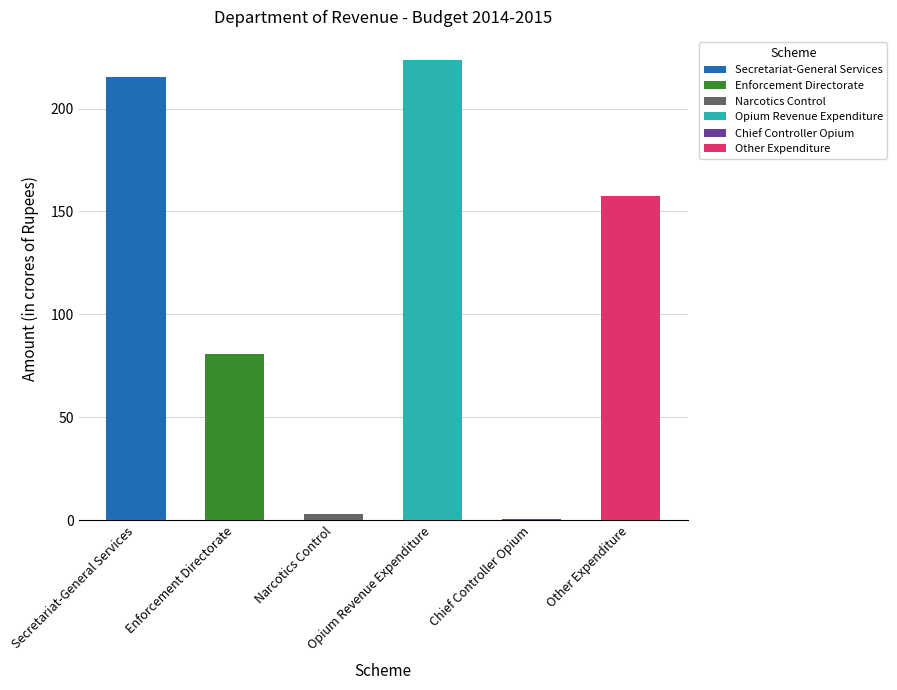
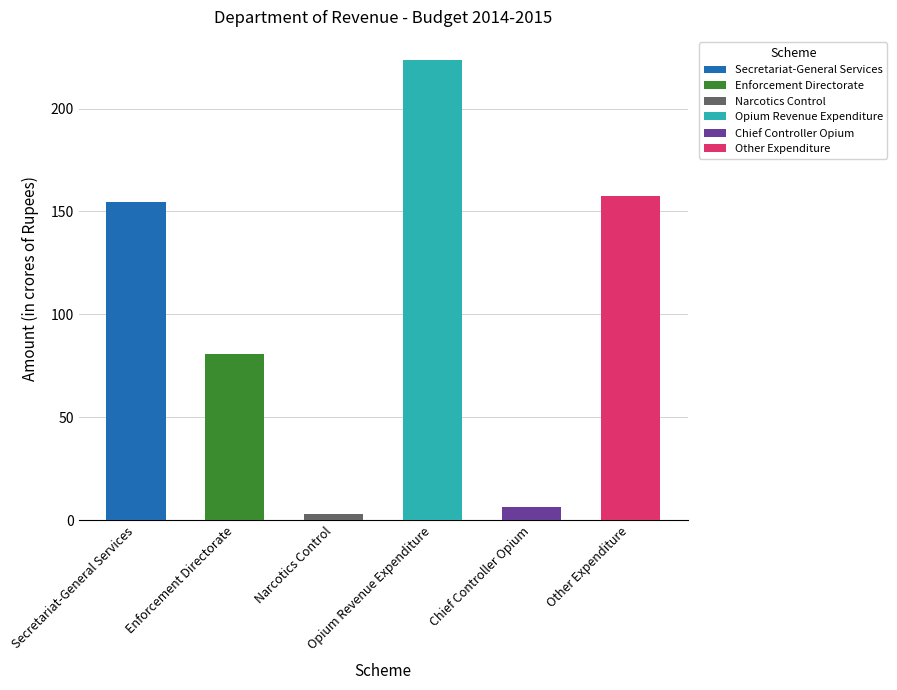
  {
-   "Secretariat-General Services": 215,
+   "Secretariat-General Services": 154,
    "Enforcement Directorate": 81,
    "Narcotics Control": 3,
    "Opium Revenue Expenditure": 224,
-   "Chief Controller Opium": 1,
+   "Chief Controller Opium": 6,
    "Other Expenditure": 158
  }
